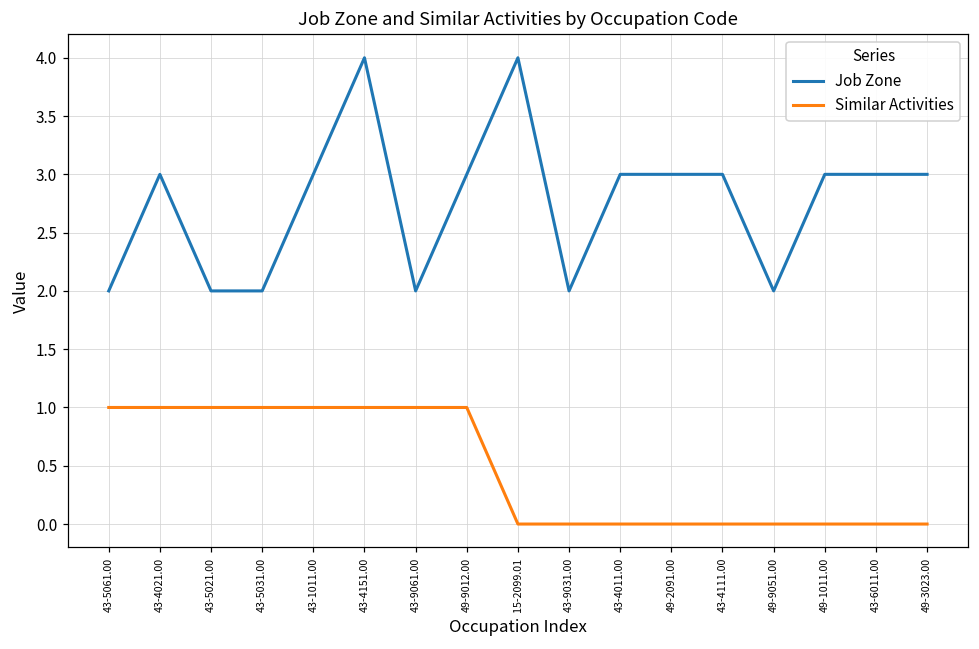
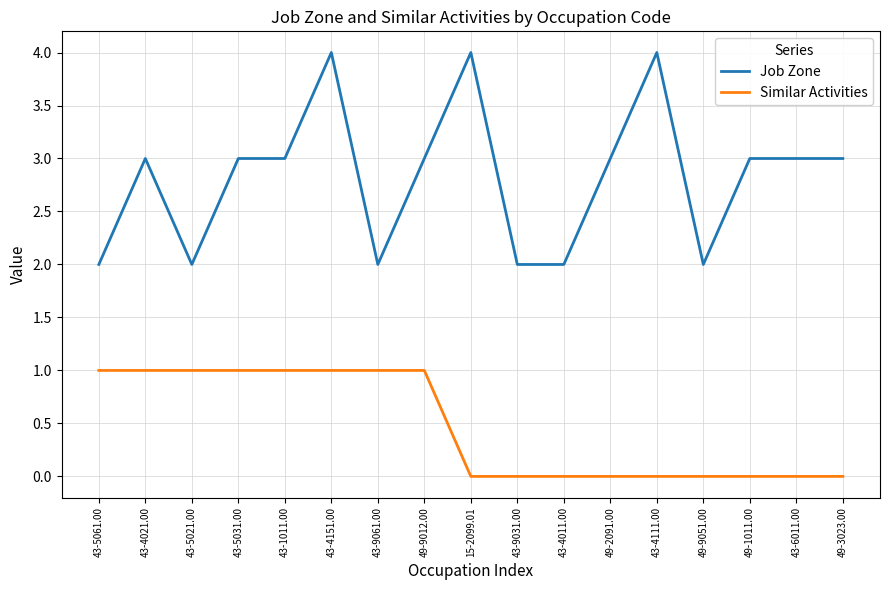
  {
    "Job Zone": {
      "43-5061.00": 2,
      "43-4021.00": 3,
      "43-5021.00": 2,
-     "43-5031.00": 2,
+     "43-5031.00": 3,
      "43-1011.00": 3,
      "43-4151.00": 4,
      "43-9061.00": 2,
      "49-9012.00": 3,
      "15-2099.01": 4,
      "43-9031.00": 2,
-     "43-4011.00": 3,
+     "43-4011.00": 2,
      "49-2091.00": 3,
-     "43-4111.00": 3,
+     "43-4111.00": 4,
      "49-9051.00": 2,
      "49-1011.00": 3,
      "43-6011.00": 3,
      "49-3023.00": 3
    },
    "Similar Activities": {
      "43-5061.00": 1,
      "43-4021.00": 1,
      "43-5021.00": 1,
      "43-5031.00": 1,
      "43-1011.00": 1,
      "43-4151.00": 1,
      "43-9061.00": 1,
      "49-9012.00": 1,
      "15-2099.01": 0,
      "43-9031.00": 0,
      "43-4011.00": 0,
      "49-2091.00": 0,
      "43-4111.00": 0,
      "49-9051.00": 0,
      "49-1011.00": 0,
      "43-6011.00": 0,
      "49-3023.00": 0
    }
  }
